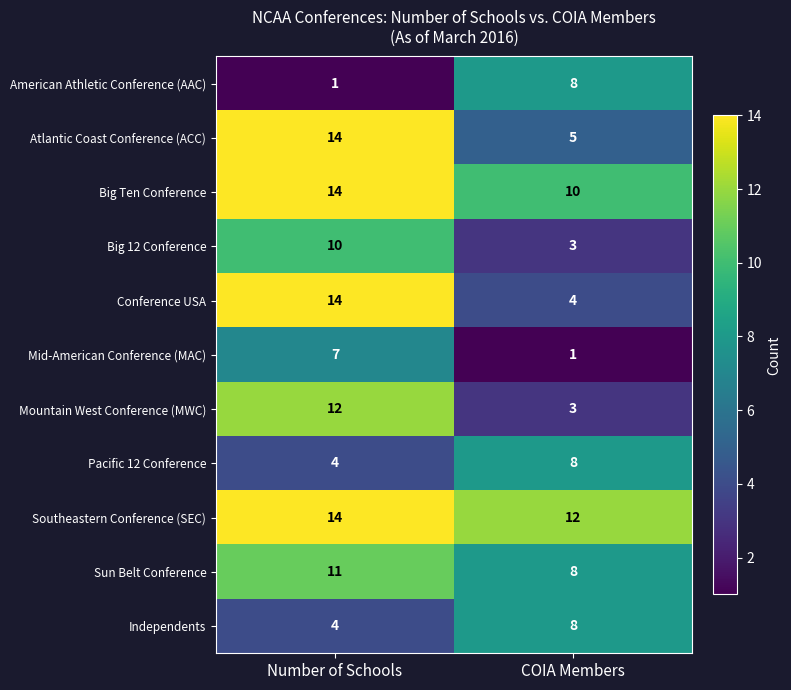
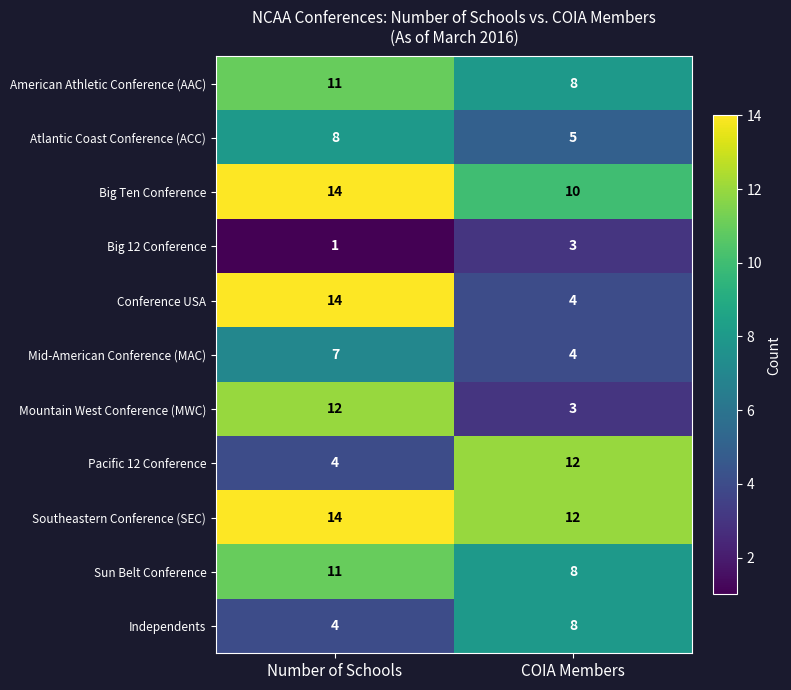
  {
    "American Athletic Conference (AAC)": {
-     "Number of Schools": 1,
+     "Number of Schools": 11,
      "COIA Members": 8
    },
    "Atlantic Coast Conference (ACC)": {
-     "Number of Schools": 14,
+     "Number of Schools": 8,
      "COIA Members": 5
    },
    "Big Ten Conference": {
      "Number of Schools": 14,
      "COIA Members": 10
    },
    "Big 12 Conference": {
-     "Number of Schools": 10,
+     "Number of Schools": 1,
      "COIA Members": 3
    },
    "Conference USA": {
      "Number of Schools": 14,
      "COIA Members": 4
    },
    "Mid-American Conference (MAC)": {
      "Number of Schools": 7,
-     "COIA Members": 1
+     "COIA Members": 4
    },
    "Mountain West Conference (MWC)": {
      "Number of Schools": 12,
      "COIA Members": 3
    },
    "Pacific 12 Conference": {
      "Number of Schools": 4,
-     "COIA Members": 8
+     "COIA Members": 12
    },
    "Southeastern Conference (SEC)": {
      "Number of Schools": 14,
      "COIA Members": 12
    },
    "Sun Belt Conference": {
      "Number of Schools": 11,
      "COIA Members": 8
    },
    "Independents": {
      "Number of Schools": 4,
      "COIA Members": 8
    }
  }
